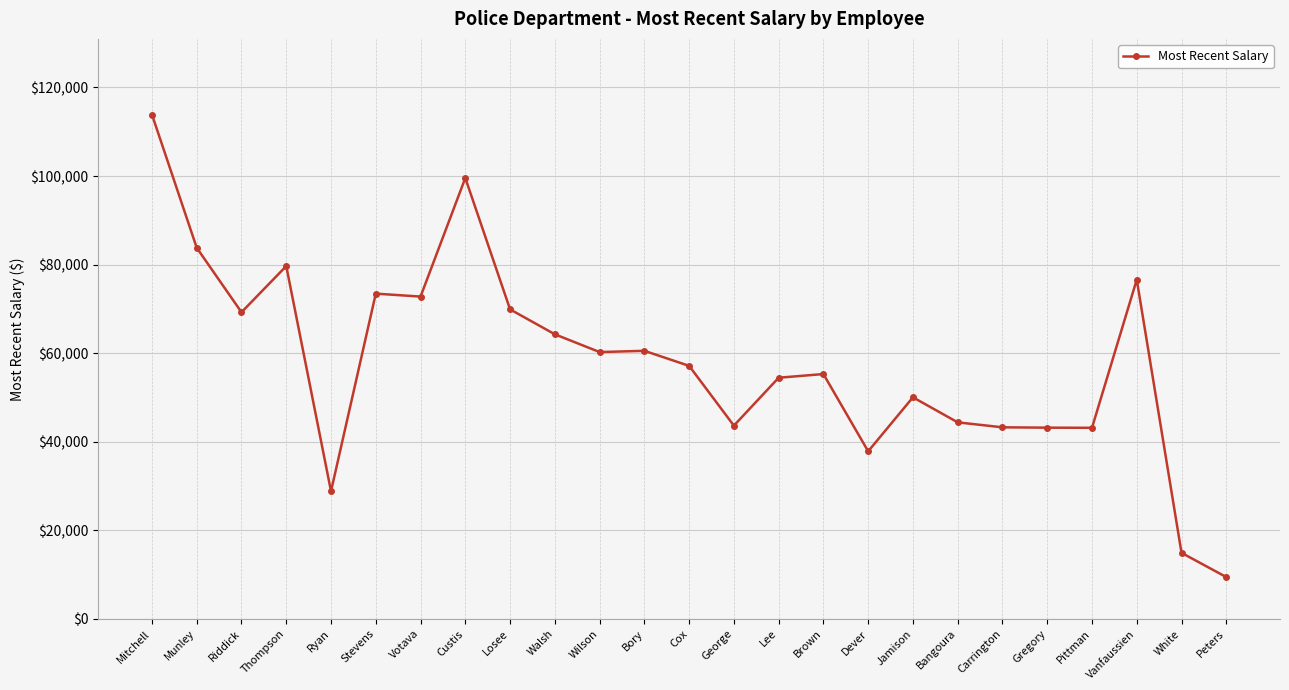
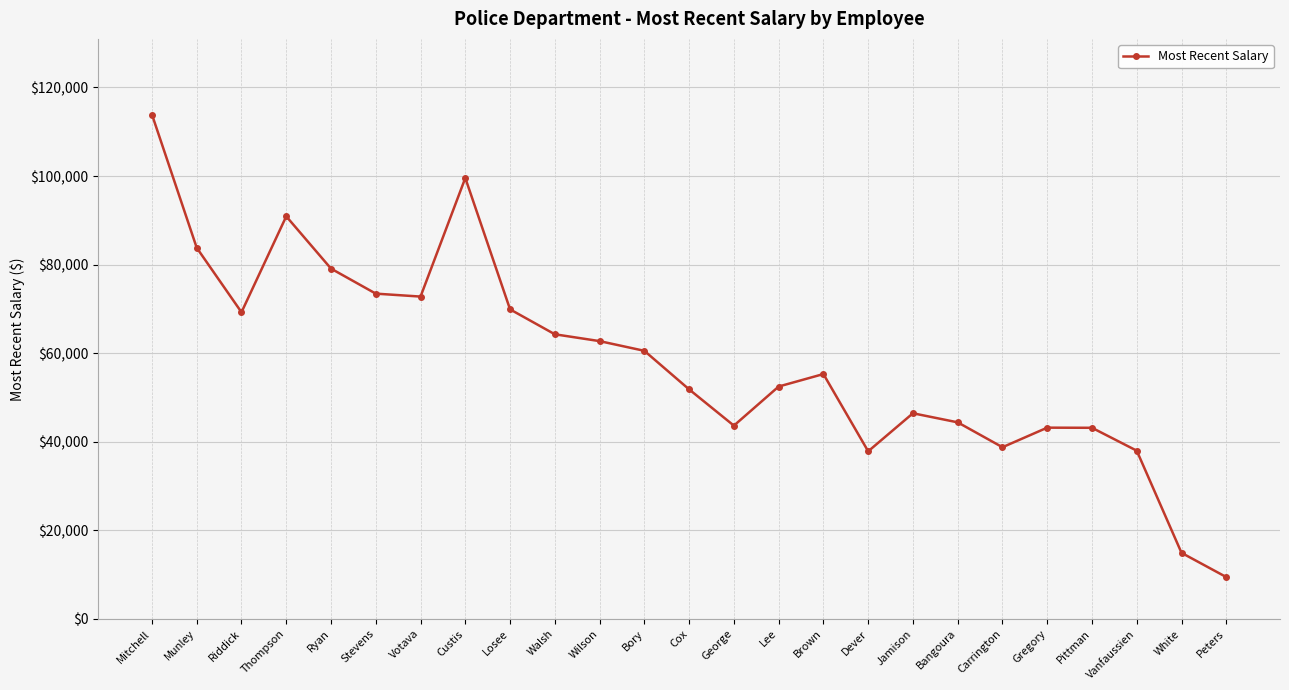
  {
    "Mitchell": "$114,000",
    "Munley": "$84,000",
    "Riddick": "$69,000",
-   "Thompson": "$80,000",
-   "Ryan": "$29,000",
+   "Thompson": "$91,000",
+   "Ryan": "$79,000",
    "Stevens": "$73,000",
    "Votava": "$73,000",
    "Custis": "$100,000",
    "Losee": "$70,000",
    "Walsh": "$64,000",
-   "Wilson": "$60,000",
+   "Wilson": "$63,000",
    "Bory": "$61,000",
-   "Cox": "$57,000",
+   "Cox": "$52,000",
    "George": "$44,000",
-   "Lee": "$54,000",
+   "Lee": "$52,000",
    "Brown": "$55,000",
    "Dever": "$38,000",
-   "Jamison": "$50,000",
+   "Jamison": "$46,000",
    "Bangoura": "$44,000",
-   "Carrington": "$43,000",
+   "Carrington": "$39,000",
    "Gregory": "$43,000",
    "Pittman": "$43,000",
-   "Vanfaussien": "$77,000",
+   "Vanfaussien": "$38,000",
    "White": "$15,000",
    "Peters": "$9,000"
  }
